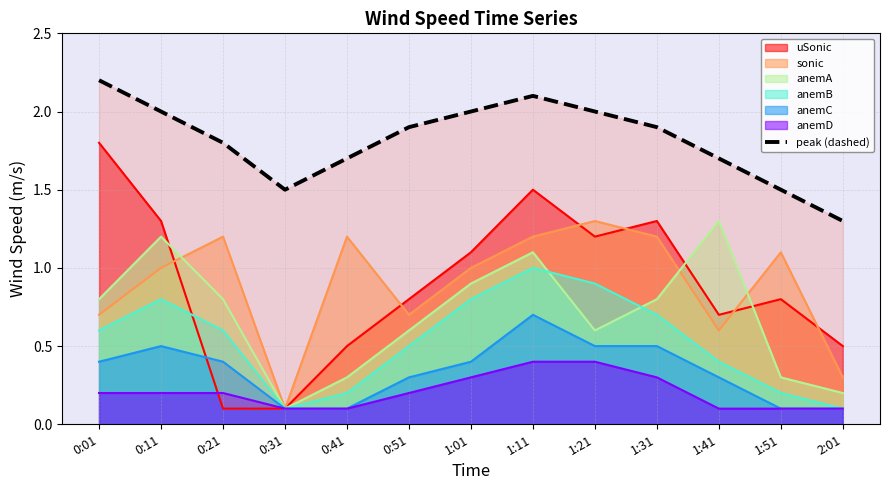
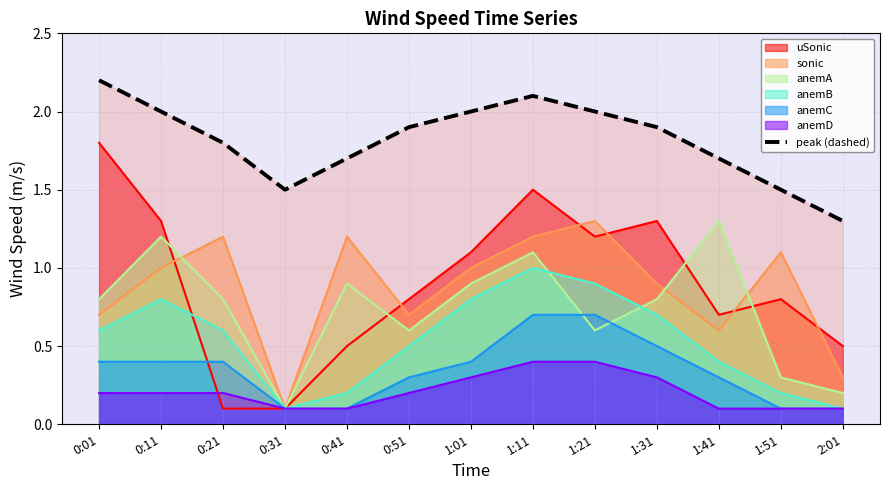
  {
    "uSonic": {
      "0:01": 1.8,
      "0:11": 1.3,
      "0:21": 0.1,
      "0:41": 0.5,
      "0:51": 0.8,
      "1:01": 1.1,
      "1:11": 1.5,
      "1:21": 1.2,
      "1:31": 1.3,
      "1:41": 0.7,
      "1:51": 0.8,
      "2:01": 0.5
    },
    "sonic": {
      "0:01": 0.7,
      "0:11": 1.0,
      "0:21": 1.2,
      "0:41": 1.2,
      "0:51": 0.7,
      "1:01": 1.0,
      "1:11": 1.2,
      "1:21": 1.3,
-     "1:31": 1.2,
+     "1:31": 0.9,
      "1:41": 0.6,
      "1:51": 1.1,
      "2:01": 0.3
    },
    "anemA": {
      "0:01": 0.8,
      "0:11": 1.2,
      "0:21": 0.8,
-     "0:41": 0.3,
+     "0:41": 0.9,
      "0:51": 0.6,
      "1:01": 0.9,
      "1:11": 1.1,
      "1:21": 0.6,
      "1:31": 0.8,
      "1:41": 1.3,
      "1:51": 0.3,
      "2:01": 0.2
    },
    "anemB": {
      "0:01": 0.6,
      "0:11": 0.8,
      "0:21": 0.6,
      "0:41": 0.2,
      "0:51": 0.5,
      "1:01": 0.8,
      "1:11": 1.0,
      "1:21": 0.9,
      "1:31": 0.7,
      "1:41": 0.4,
      "1:51": 0.2
    },
    "anemC": {
      "0:01": 0.4,
-     "0:11": 0.5,
+     "0:11": 0.4,
      "0:21": 0.4,
      "0:51": 0.3,
      "1:01": 0.4,
      "1:11": 0.7,
-     "1:21": 0.5,
+     "1:21": 0.7,
      "1:31": 0.5,
      "1:41": 0.3
    },
    "anemD": {
      "0:01": 0.2,
      "0:11": 0.2,
      "0:21": 0.2,
      "0:51": 0.2,
      "1:01": 0.3,
      "1:11": 0.4,
      "1:21": 0.4,
      "1:31": 0.3,
      "1:41": 0.1
    },
    "peak (dashed)": {
      "0:01": 0.4,
      "0:11": 0.7,
      "0:21": 1.7,
      "0:31": 1.4,
      "0:41": 1.2,
      "0:51": 1.1,
      "1:01": 0.9,
      "1:11": 0.6,
      "1:21": 0.8,
      "1:31": 0.6,
      "1:41": 1.0,
      "1:51": 0.7,
      "2:01": 0.8
    }
  }
